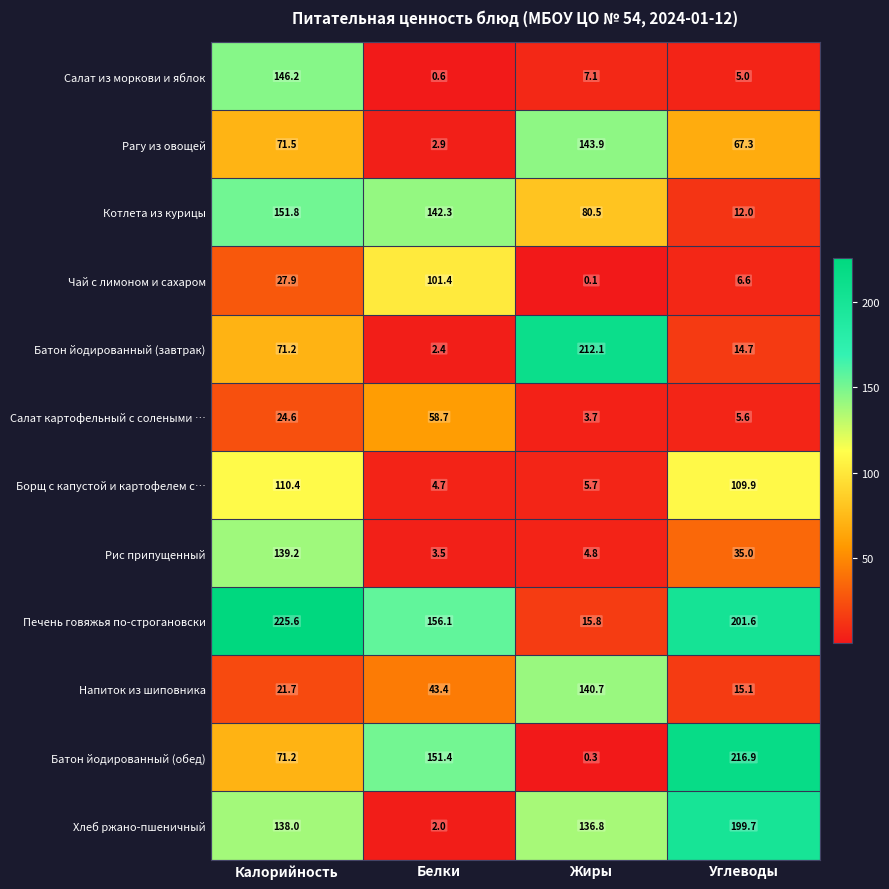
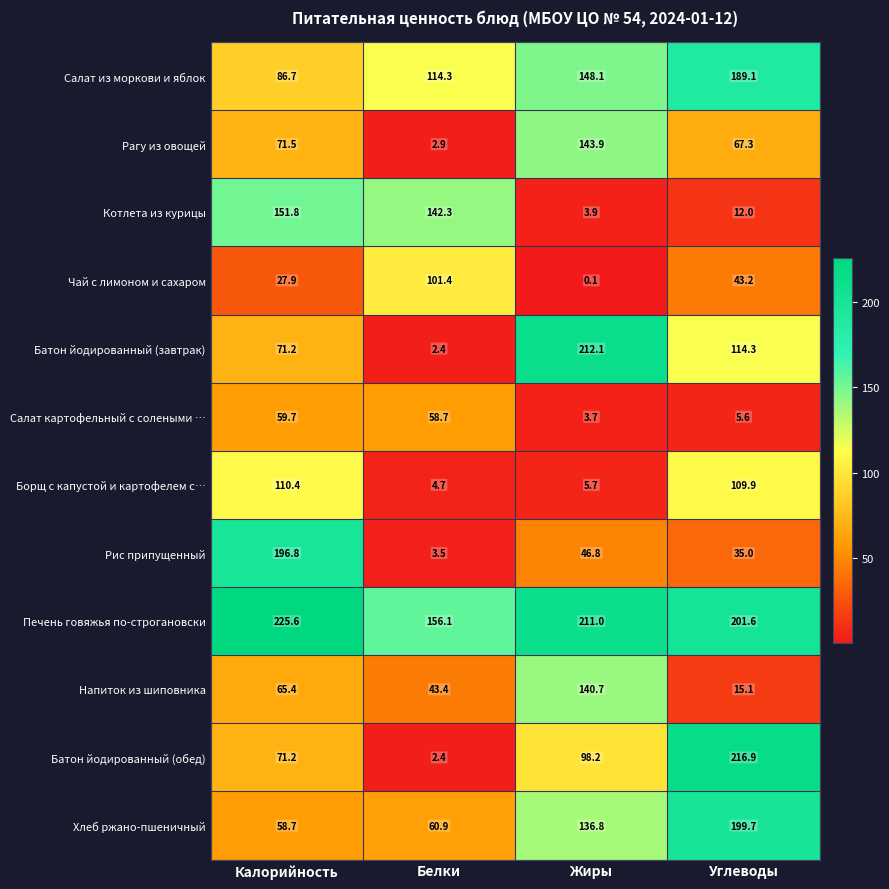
  {
    "Салат из моркови и яблок": {
-     "Калорийность": 146.2,
-     "Белки": 0.6,
-     "Жиры": 7.1,
-     "Углеводы": 5.0
+     "Калорийность": 86.7,
+     "Белки": 114.3,
+     "Жиры": 148.1,
+     "Углеводы": 189.1
    },
    "Котлета из курицы": {
-     "Жиры": 80.5
+     "Жиры": 3.9
    },
    "Чай с лимоном и сахаром": {
-     "Углеводы": 6.6
+     "Углеводы": 43.2
    },
    "Батон йодированный (завтрак)": {
-     "Углеводы": 14.7
+     "Углеводы": 114.3
    },
    "Салат картофельный с солеными …": {
-     "Калорийность": 24.6
+     "Калорийность": 59.7
    },
    "Рис припущенный": {
-     "Калорийность": 139.2,
-     "Жиры": 4.8
+     "Калорийность": 196.8,
+     "Жиры": 46.8
    },
    "Печень говяжья по-строгановски": {
-     "Жиры": 15.8
+     "Жиры": 211.0
    },
    "Напиток из шиповника": {
-     "Калорийность": 21.7
+     "Калорийность": 65.4
    },
    "Батон йодированный (обед)": {
-     "Белки": 151.4,
-     "Жиры": 0.3
+     "Белки": 2.4,
+     "Жиры": 98.2
    },
    "Хлеб ржано-пшеничный": {
-     "Калорийность": 138.0,
-     "Белки": 2.0
+     "Калорийность": 58.7,
+     "Белки": 60.9
    }
  }
